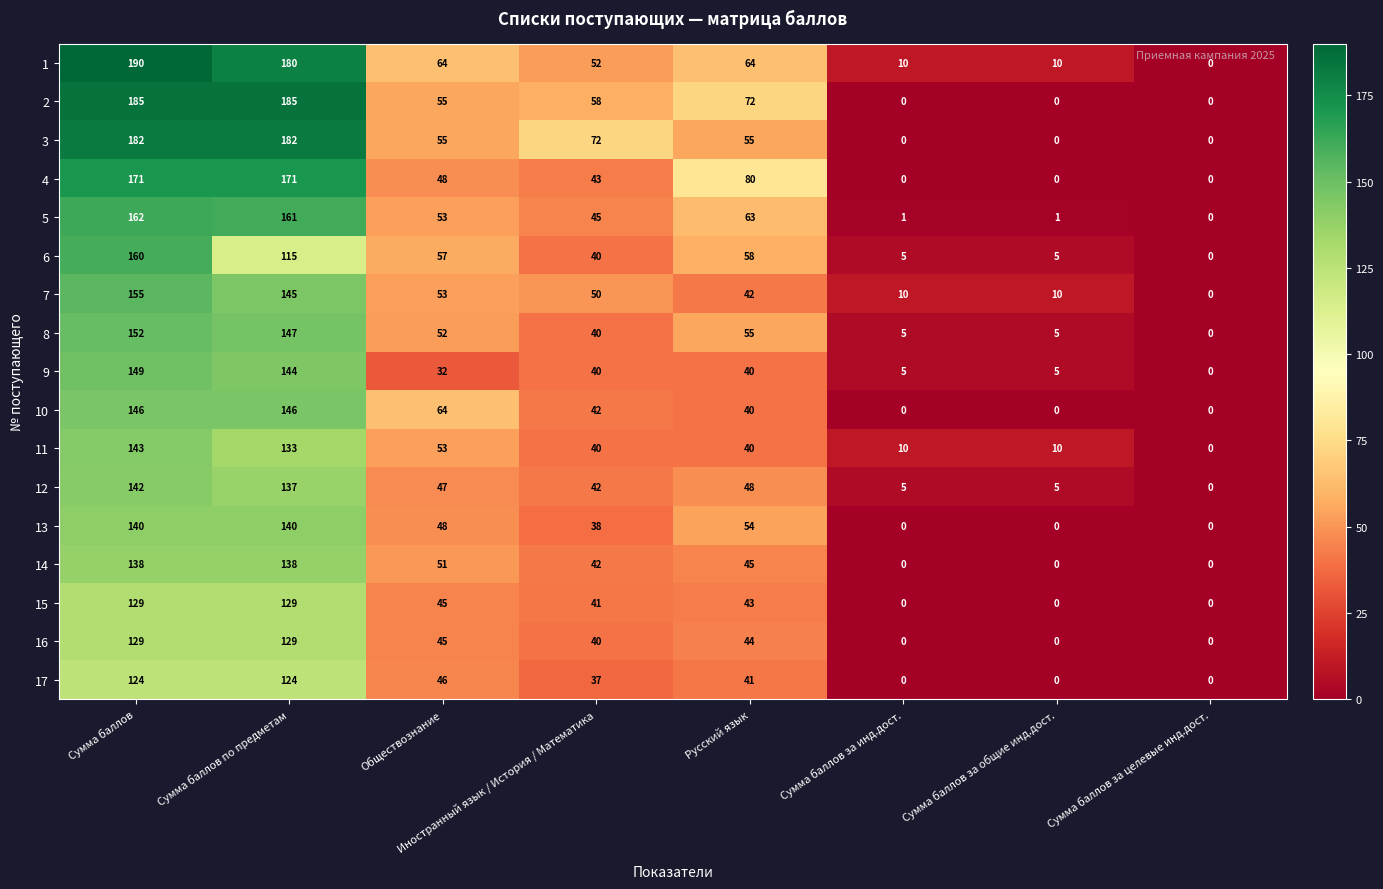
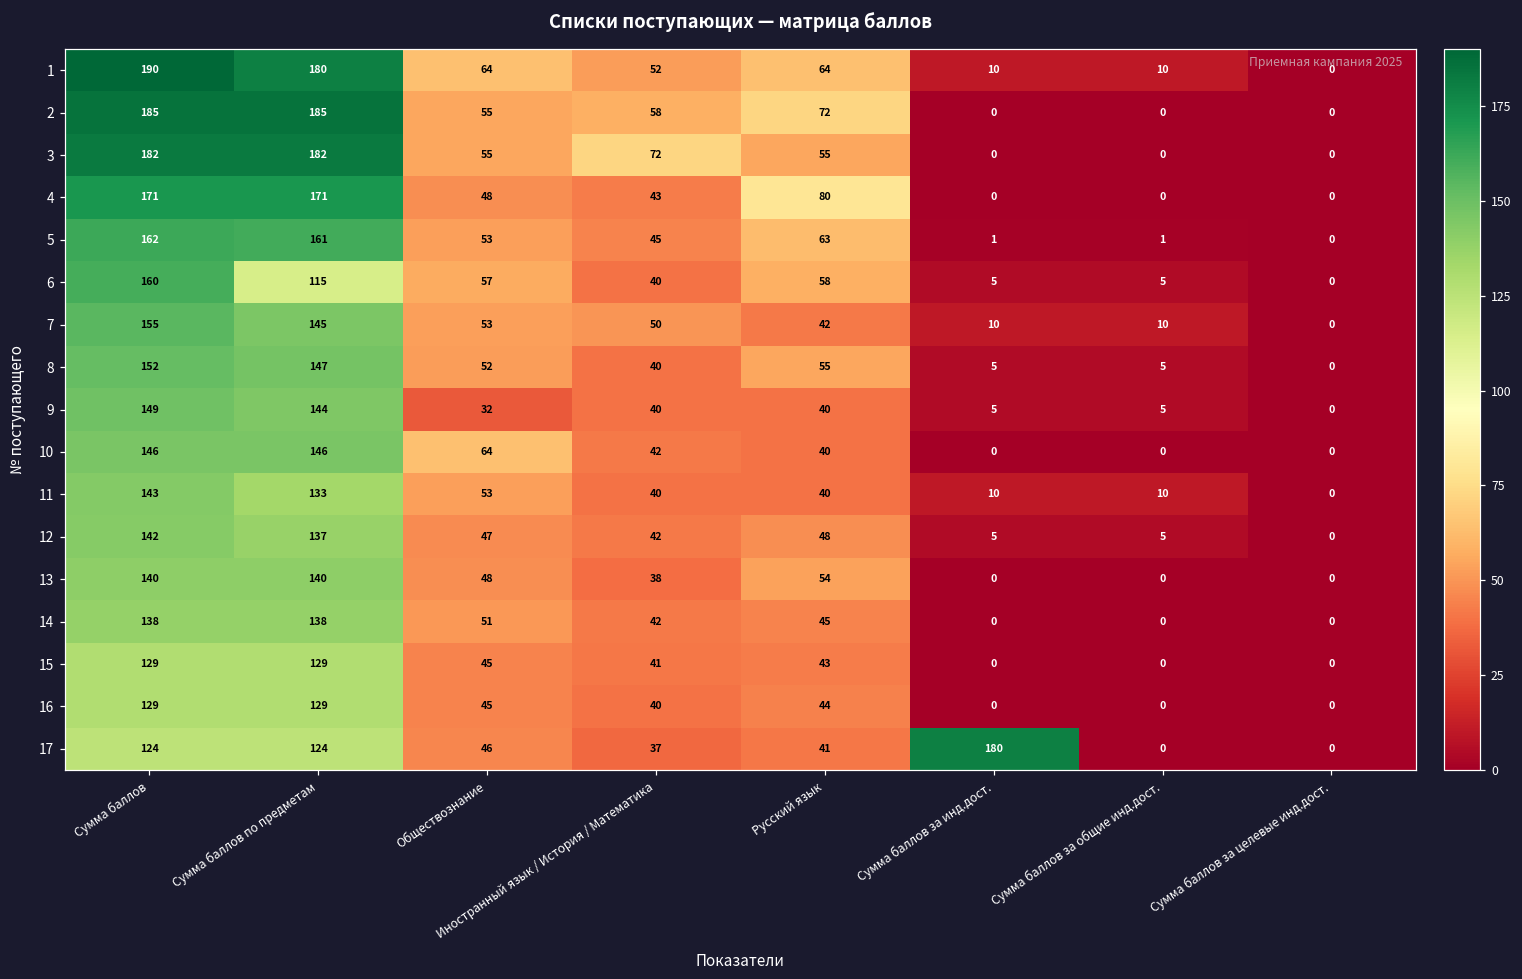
  {
    "1": {
      "Сумма баллов": 190,
      "Сумма баллов по предметам": 180,
      "Обществознание": 64,
      "Иностранный язык / История / Математика": 52,
      "Русский язык": 64,
      "Сумма баллов за инд.дост.": 10,
      "Сумма баллов за общие инд.дост.": 10,
      "Сумма баллов за целевые инд.дост.": 2025
    },
    "2": {
      "Сумма баллов": 185,
      "Сумма баллов по предметам": 185,
      "Обществознание": 55,
      "Иностранный язык / История / Математика": 58,
      "Русский язык": 72,
      "Сумма баллов за инд.дост.": 0,
      "Сумма баллов за общие инд.дост.": 0,
      "Сумма баллов за целевые инд.дост.": 0
    },
    "3": {
      "Сумма баллов": 182,
      "Сумма баллов по предметам": 182,
      "Обществознание": 55,
      "Иностранный язык / История / Математика": 72,
      "Русский язык": 55,
      "Сумма баллов за инд.дост.": 0,
      "Сумма баллов за общие инд.дост.": 0,
      "Сумма баллов за целевые инд.дост.": 0
    },
    "4": {
      "Сумма баллов": 171,
      "Сумма баллов по предметам": 171,
      "Обществознание": 48,
      "Иностранный язык / История / Математика": 43,
      "Русский язык": 80,
      "Сумма баллов за инд.дост.": 0,
      "Сумма баллов за общие инд.дост.": 0,
      "Сумма баллов за целевые инд.дост.": 0
    },
    "5": {
      "Сумма баллов": 162,
      "Сумма баллов по предметам": 161,
      "Обществознание": 53,
      "Иностранный язык / История / Математика": 45,
      "Русский язык": 63,
      "Сумма баллов за инд.дост.": 1,
      "Сумма баллов за общие инд.дост.": 1,
      "Сумма баллов за целевые инд.дост.": 0
    },
    "6": {
      "Сумма баллов": 160,
      "Сумма баллов по предметам": 115,
      "Обществознание": 57,
      "Иностранный язык / История / Математика": 40,
      "Русский язык": 58,
      "Сумма баллов за инд.дост.": 5,
      "Сумма баллов за общие инд.дост.": 5,
      "Сумма баллов за целевые инд.дост.": 0
    },
    "7": {
      "Сумма баллов": 155,
      "Сумма баллов по предметам": 145,
      "Обществознание": 53,
      "Иностранный язык / История / Математика": 50,
      "Русский язык": 42,
      "Сумма баллов за инд.дост.": 10,
      "Сумма баллов за общие инд.дост.": 10,
      "Сумма баллов за целевые инд.дост.": 0
    },
    "8": {
      "Сумма баллов": 152,
      "Сумма баллов по предметам": 147,
      "Обществознание": 52,
      "Иностранный язык / История / Математика": 40,
      "Русский язык": 55,
      "Сумма баллов за инд.дост.": 5,
      "Сумма баллов за общие инд.дост.": 5,
      "Сумма баллов за целевые инд.дост.": 0
    },
    "9": {
      "Сумма баллов": 149,
      "Сумма баллов по предметам": 144,
      "Обществознание": 32,
      "Иностранный язык / История / Математика": 40,
      "Русский язык": 40,
      "Сумма баллов за инд.дост.": 5,
      "Сумма баллов за общие инд.дост.": 5,
      "Сумма баллов за целевые инд.дост.": 0
    },
    "10": {
      "Сумма баллов": 146,
      "Сумма баллов по предметам": 146,
      "Обществознание": 64,
      "Иностранный язык / История / Математика": 42,
      "Русский язык": 40,
      "Сумма баллов за инд.дост.": 0,
      "Сумма баллов за общие инд.дост.": 0,
      "Сумма баллов за целевые инд.дост.": 0
    },
    "11": {
      "Сумма баллов": 143,
      "Сумма баллов по предметам": 133,
      "Обществознание": 53,
      "Иностранный язык / История / Математика": 40,
      "Русский язык": 40,
      "Сумма баллов за инд.дост.": 10,
      "Сумма баллов за общие инд.дост.": 10,
      "Сумма баллов за целевые инд.дост.": 0
    },
    "12": {
      "Сумма баллов": 142,
      "Сумма баллов по предметам": 137,
      "Обществознание": 47,
      "Иностранный язык / История / Математика": 42,
      "Русский язык": 48,
      "Сумма баллов за инд.дост.": 5,
      "Сумма баллов за общие инд.дост.": 5,
      "Сумма баллов за целевые инд.дост.": 0
    },
    "13": {
      "Сумма баллов": 140,
      "Сумма баллов по предметам": 140,
      "Обществознание": 48,
      "Иностранный язык / История / Математика": 38,
      "Русский язык": 54,
      "Сумма баллов за инд.дост.": 0,
      "Сумма баллов за общие инд.дост.": 0,
      "Сумма баллов за целевые инд.дост.": 0
    },
    "14": {
      "Сумма баллов": 138,
      "Сумма баллов по предметам": 138,
      "Обществознание": 51,
      "Иностранный язык / История / Математика": 42,
      "Русский язык": 45,
      "Сумма баллов за инд.дост.": 0,
      "Сумма баллов за общие инд.дост.": 0,
      "Сумма баллов за целевые инд.дост.": 0
    },
    "15": {
      "Сумма баллов": 129,
      "Сумма баллов по предметам": 129,
      "Обществознание": 45,
      "Иностранный язык / История / Математика": 41,
      "Русский язык": 43,
      "Сумма баллов за инд.дост.": 0,
      "Сумма баллов за общие инд.дост.": 0,
      "Сумма баллов за целевые инд.дост.": 0
    },
    "16": {
      "Сумма баллов": 129,
      "Сумма баллов по предметам": 129,
      "Обществознание": 45,
      "Иностранный язык / История / Математика": 40,
      "Русский язык": 44,
      "Сумма баллов за инд.дост.": 0,
      "Сумма баллов за общие инд.дост.": 0,
      "Сумма баллов за целевые инд.дост.": 0
    },
    "17": {
      "Сумма баллов": 124,
      "Сумма баллов по предметам": 124,
      "Обществознание": 46,
      "Иностранный язык / История / Математика": 37,
      "Русский язык": 41,
-     "Сумма баллов за инд.дост.": 0,
+     "Сумма баллов за инд.дост.": 180,
      "Сумма баллов за общие инд.дост.": 0,
      "Сумма баллов за целевые инд.дост.": 0
    }
  }
